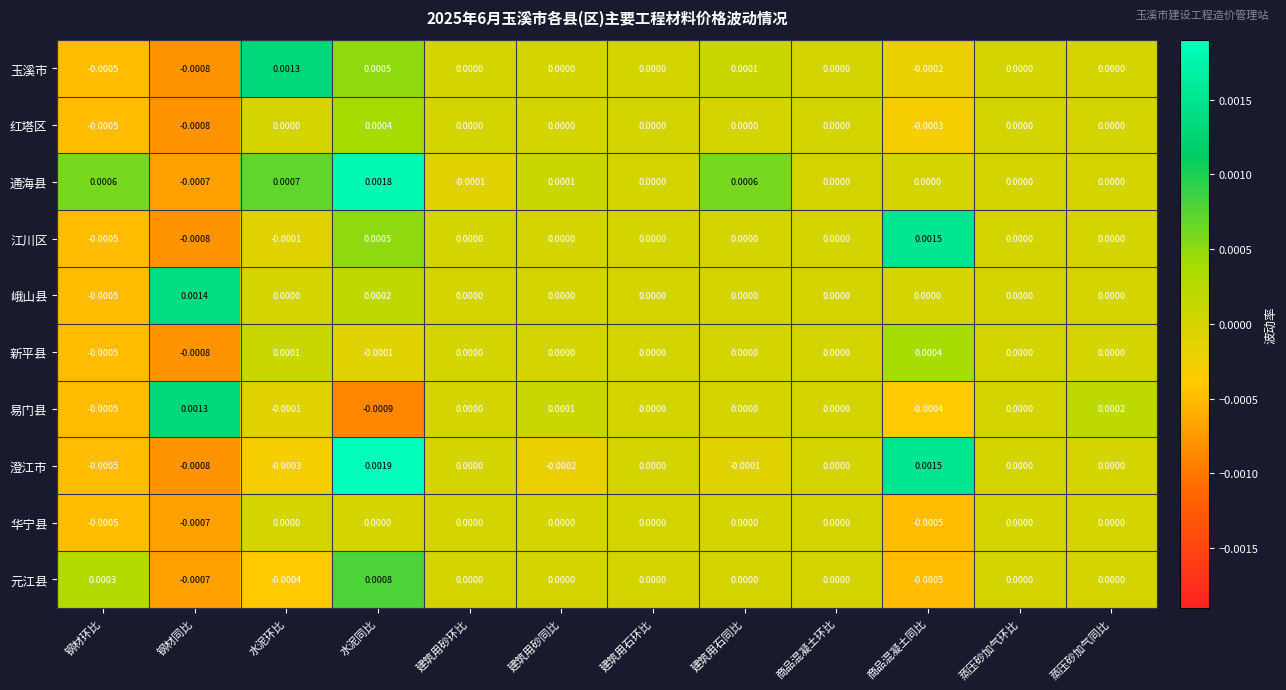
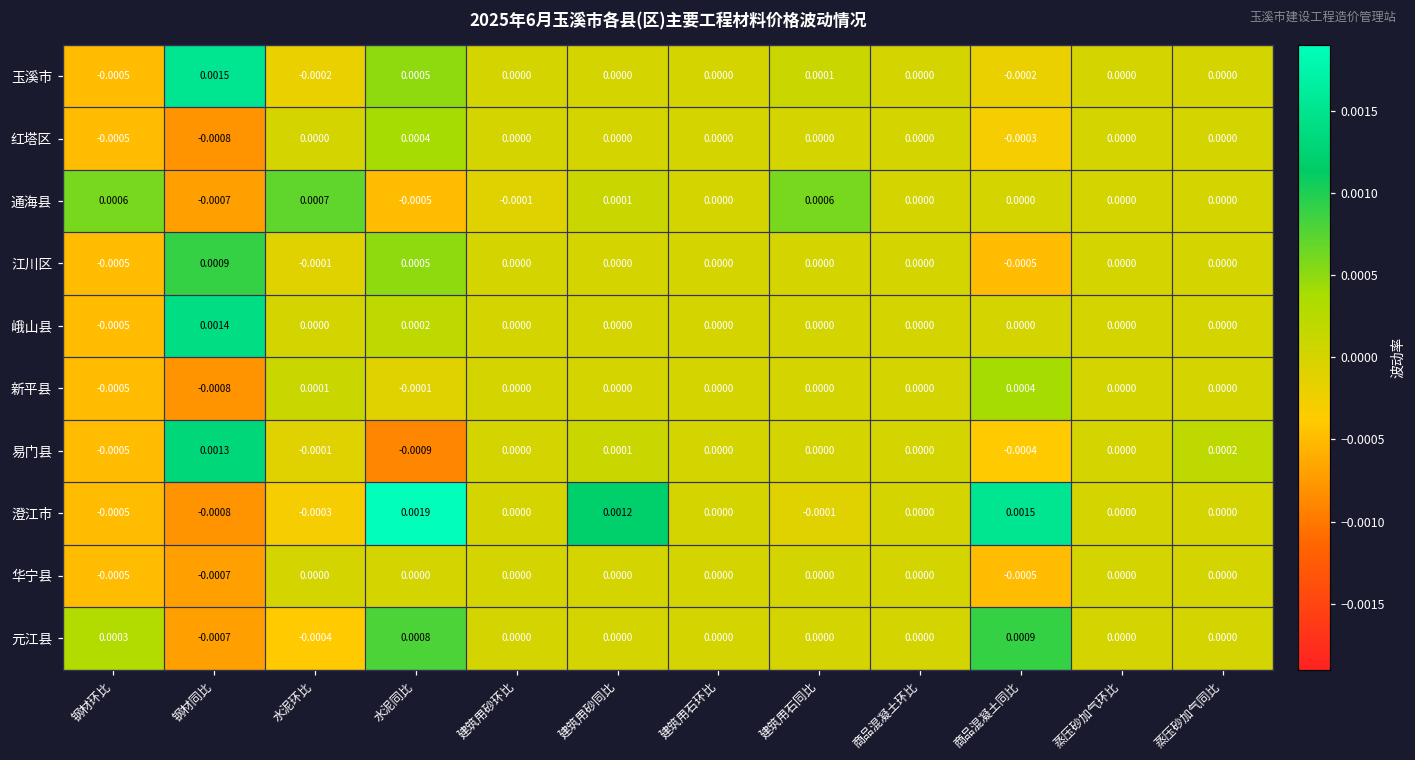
  {
    "玉溪市": {
      "钢材环比": -0.0005,
-     "钢材同比": -0.0008,
-     "水泥环比": 0.0013,
+     "钢材同比": 0.0015,
+     "水泥环比": -0.0002,
      "水泥同比": 0.0005,
      "建筑用砂环比": 0.0000,
      "建筑用砂同比": 0.0000,
      "建筑用石环比": 0.0000,
      "建筑用石同比": 0.0001,
      "商品混凝土环比": 0.0000,
      "商品混凝土同比": -0.0002,
      "蒸压砂加气环比": 0.0000,
      "蒸压砂加气同比": 0.0000
    },
    "红塔区": {
      "钢材环比": -0.0005,
      "钢材同比": -0.0008,
      "水泥环比": 0.0000,
      "水泥同比": 0.0004,
      "建筑用砂环比": 0.0000,
      "建筑用砂同比": 0.0000,
      "建筑用石环比": 0.0000,
      "建筑用石同比": 0.0000,
      "商品混凝土环比": 0.0000,
      "商品混凝土同比": -0.0003,
      "蒸压砂加气环比": 0.0000,
      "蒸压砂加气同比": 0.0000
    },
    "通海县": {
      "钢材环比": 0.0006,
      "钢材同比": -0.0007,
      "水泥环比": 0.0007,
-     "水泥同比": 0.0018,
+     "水泥同比": -0.0005,
      "建筑用砂环比": -0.0001,
      "建筑用砂同比": 0.0001,
      "建筑用石环比": 0.0000,
      "建筑用石同比": 0.0006,
      "商品混凝土环比": 0.0000,
      "商品混凝土同比": 0.0000,
      "蒸压砂加气环比": 0.0000,
      "蒸压砂加气同比": 0.0000
    },
    "江川区": {
      "钢材环比": -0.0005,
-     "钢材同比": -0.0008,
+     "钢材同比": 0.0009,
      "水泥环比": -0.0001,
      "水泥同比": 0.0005,
      "建筑用砂环比": 0.0000,
      "建筑用砂同比": 0.0000,
      "建筑用石环比": 0.0000,
      "建筑用石同比": 0.0000,
      "商品混凝土环比": 0.0000,
-     "商品混凝土同比": 0.0015,
+     "商品混凝土同比": -0.0005,
      "蒸压砂加气环比": 0.0000,
      "蒸压砂加气同比": 0.0000
    },
    "峨山县": {
      "钢材环比": -0.0005,
      "钢材同比": 0.0014,
      "水泥环比": 0.0000,
      "水泥同比": 0.0002,
      "建筑用砂环比": 0.0000,
      "建筑用砂同比": 0.0000,
      "建筑用石环比": 0.0000,
      "建筑用石同比": 0.0000,
      "商品混凝土环比": 0.0000,
      "商品混凝土同比": 0.0000,
      "蒸压砂加气环比": 0.0000,
      "蒸压砂加气同比": 0.0000
    },
    "新平县": {
      "钢材环比": -0.0005,
      "钢材同比": -0.0008,
      "水泥环比": 0.0001,
      "水泥同比": -0.0001,
      "建筑用砂环比": 0.0000,
      "建筑用砂同比": 0.0000,
      "建筑用石环比": 0.0000,
      "建筑用石同比": 0.0000,
      "商品混凝土环比": 0.0000,
      "商品混凝土同比": 0.0004,
      "蒸压砂加气环比": 0.0000,
      "蒸压砂加气同比": 0.0000
    },
    "易门县": {
      "钢材环比": -0.0005,
      "钢材同比": 0.0013,
      "水泥环比": -0.0001,
      "水泥同比": -0.0009,
      "建筑用砂环比": 0.0000,
      "建筑用砂同比": 0.0001,
      "建筑用石环比": 0.0000,
      "建筑用石同比": 0.0000,
      "商品混凝土环比": 0.0000,
      "商品混凝土同比": -0.0004,
      "蒸压砂加气环比": 0.0000,
      "蒸压砂加气同比": 0.0002
    },
    "澄江市": {
      "钢材环比": -0.0005,
      "钢材同比": -0.0008,
      "水泥环比": -0.0003,
      "水泥同比": 0.0019,
      "建筑用砂环比": 0.0000,
-     "建筑用砂同比": -0.0002,
+     "建筑用砂同比": 0.0012,
      "建筑用石环比": 0.0000,
      "建筑用石同比": -0.0001,
      "商品混凝土环比": 0.0000,
      "商品混凝土同比": 0.0015,
      "蒸压砂加气环比": 0.0000,
      "蒸压砂加气同比": 0.0000
    },
    "华宁县": {
      "钢材环比": -0.0005,
      "钢材同比": -0.0007,
      "水泥环比": 0.0000,
      "水泥同比": 0.0000,
      "建筑用砂环比": 0.0000,
      "建筑用砂同比": 0.0000,
      "建筑用石环比": 0.0000,
      "建筑用石同比": 0.0000,
      "商品混凝土环比": 0.0000,
      "商品混凝土同比": -0.0005,
      "蒸压砂加气环比": 0.0000,
      "蒸压砂加气同比": 0.0000
    },
    "元江县": {
      "钢材环比": 0.0003,
      "钢材同比": -0.0007,
      "水泥环比": -0.0004,
      "水泥同比": 0.0008,
      "建筑用砂环比": 0.0000,
      "建筑用砂同比": 0.0000,
      "建筑用石环比": 0.0000,
      "建筑用石同比": 0.0000,
      "商品混凝土环比": 0.0000,
-     "商品混凝土同比": -0.0005,
+     "商品混凝土同比": 0.0009,
      "蒸压砂加气环比": 0.0000,
      "蒸压砂加气同比": 0.0000
    }
  }
